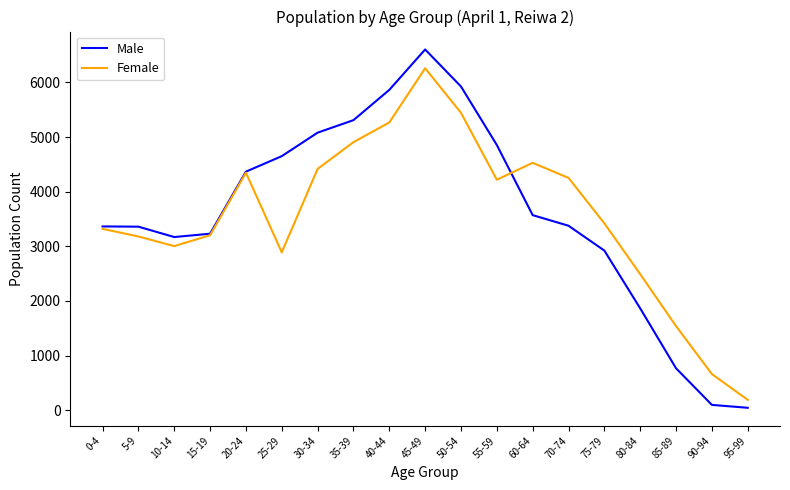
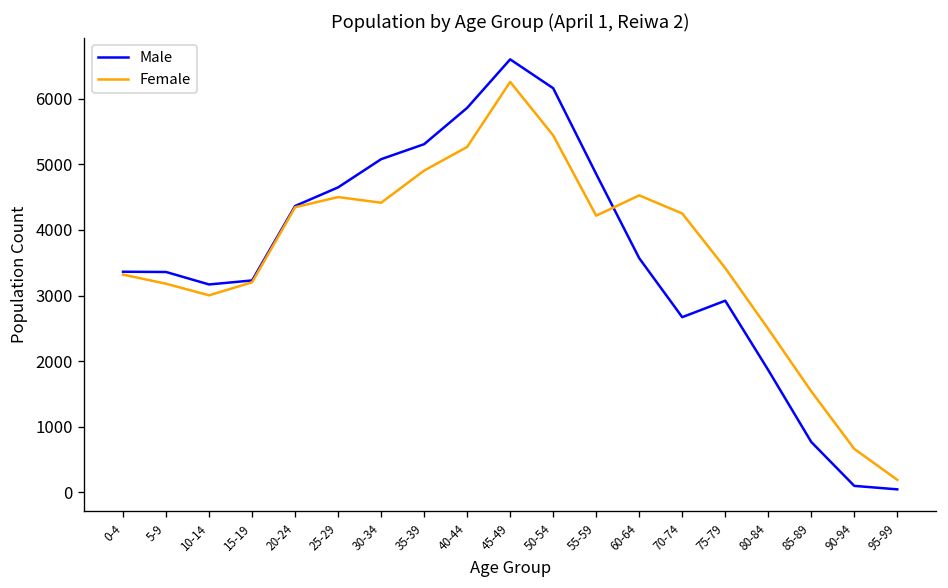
  {
    "Male": {
      "5-9": 3400,
      "10-14": 3200,
      "25-29": 4700,
      "30-34": 5100,
      "35-39": 5300,
      "40-44": 5900,
      "45-49": 6600,
-     "50-54": 5900,
+     "50-54": 6200,
      "55-59": 4900,
      "60-64": 3600,
-     "70-74": 3400,
+     "70-74": 2700,
      "75-79": 2900,
      "80-84": 1900,
      "85-89": 800,
      "90-94": 100,
      "95-99": 0
    },
    "Female": {
      "5-9": 3200,
      "10-14": 3000,
-     "25-29": 2900,
+     "25-29": 4500,
      "30-34": 4400,
      "35-39": 4900,
      "40-44": 5300,
      "45-49": 6300,
      "50-54": 5400,
      "55-59": 4200,
      "60-64": 4500,
      "70-74": 4300,
      "75-79": 3400,
      "80-84": 2500,
      "85-89": 1500,
      "90-94": 700,
      "95-99": 200
    }
  }
